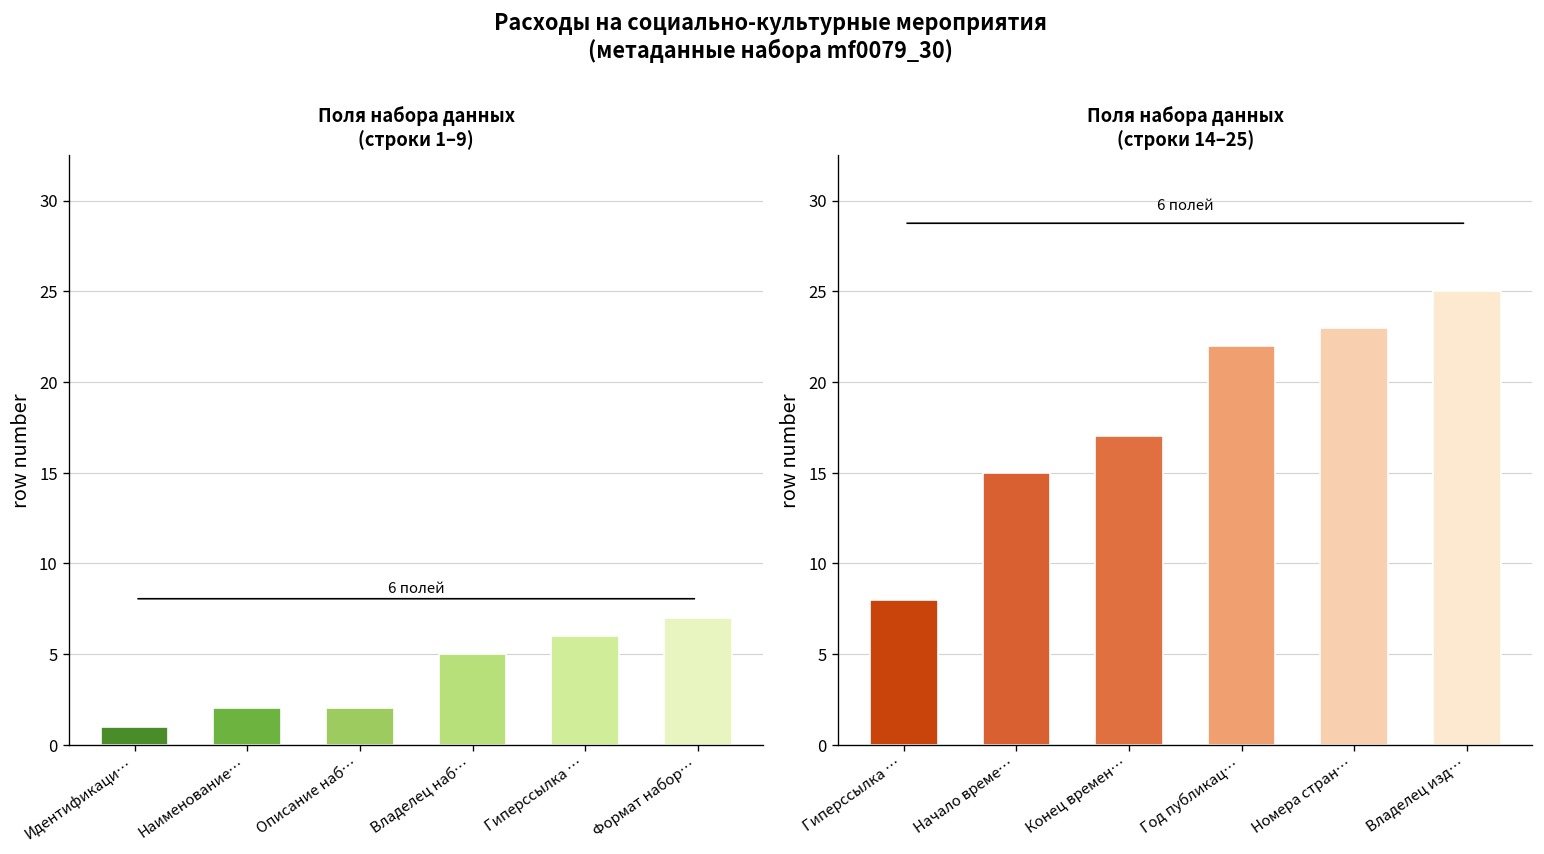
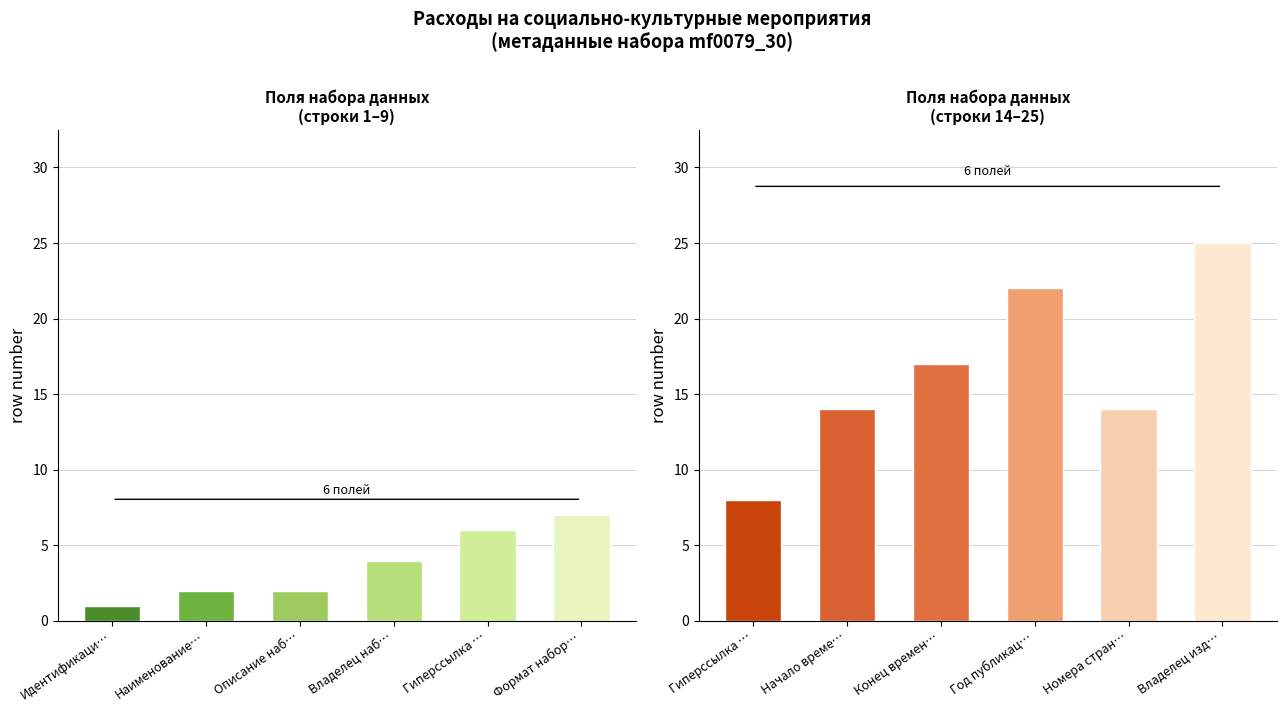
  {
    "Поля набора данных (строки 1–9)": {
      "Идентификаци…": 1,
      "Наименование…": 2,
      "Описание наб…": 2,
-     "Владелец наб…": 5,
+     "Владелец наб…": 4,
      "Гиперссылка …": 6,
      "Формат набор…": 7
    },
    "Поля набора данных (строки 14–25)": {
      "Гиперссылка …": 8,
-     "Начало време…": 15,
+     "Начало време…": 14,
      "Конец времен…": 17,
      "Год публикац…": 22,
-     "Номера стран…": 23,
+     "Номера стран…": 14,
      "Владелец изд…": 25
    }
  }
